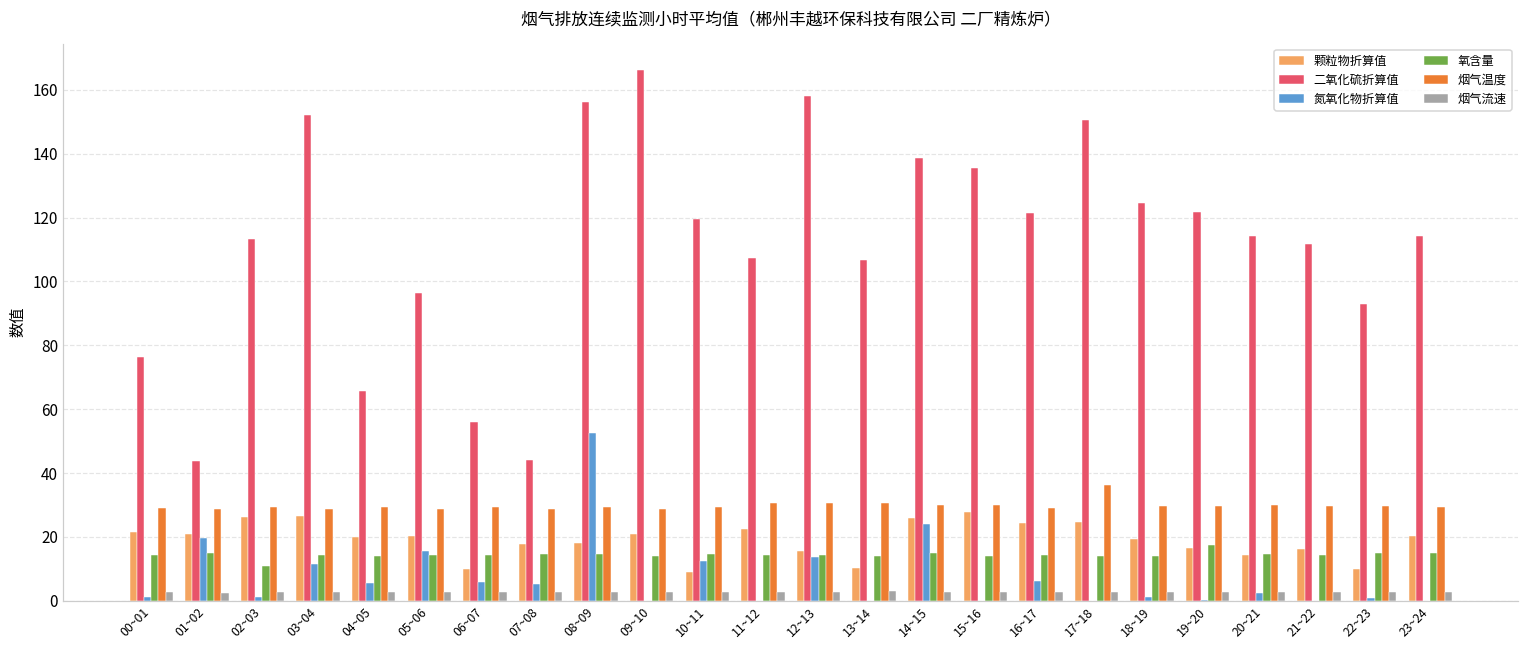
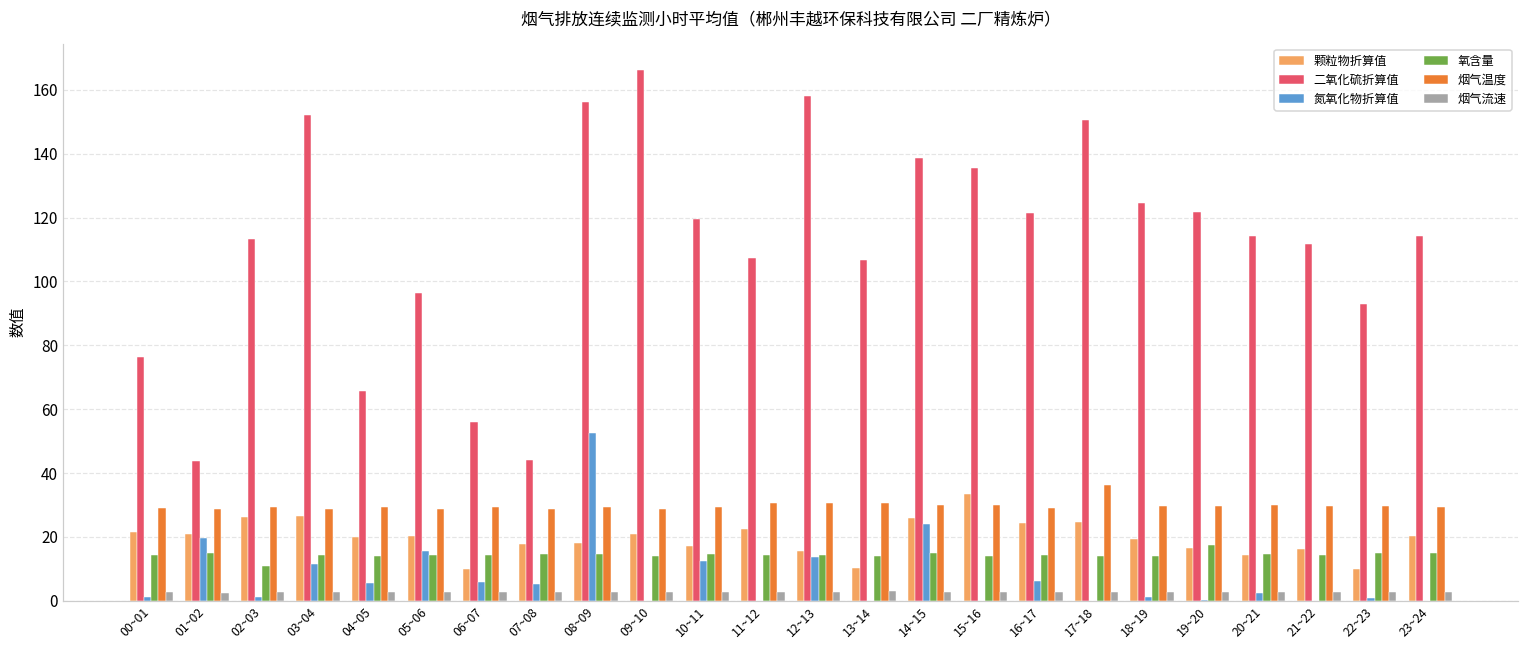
  {
    "颗粒物折算值": {
      "00~01": 21,
      "01~02": 21,
      "02~03": 26,
      "03~04": 27,
      "04~05": 20,
      "05~06": 20,
      "06~07": 10,
      "07~08": 18,
      "08~09": 18,
      "09~10": 21,
-     "10~11": 9,
+     "10~11": 17,
      "11~12": 23,
      "12~13": 16,
      "13~14": 10,
      "14~15": 26,
-     "15~16": 28,
+     "15~16": 33,
      "16~17": 25,
      "17~18": 25,
      "18~19": 19,
      "19~20": 16,
      "20~21": 14,
      "21~22": 16,
      "22~23": 10,
      "23~24": 20
    },
    "二氧化硫折算值": {
      "00~01": 76,
      "01~02": 44,
      "02~03": 113,
      "03~04": 152,
      "04~05": 66,
      "05~06": 96,
      "06~07": 56,
      "07~08": 44,
      "08~09": 156,
      "09~10": 166,
      "10~11": 119,
      "11~12": 107,
      "12~13": 158,
      "13~14": 107,
      "14~15": 139,
      "15~16": 136,
      "16~17": 122,
      "17~18": 151,
      "18~19": 125,
      "19~20": 122,
      "20~21": 114,
      "21~22": 112,
      "22~23": 93,
      "23~24": 114
    },
    "氮氧化物折算值": {
      "00~01": 1,
      "01~02": 20,
      "02~03": 1,
      "03~04": 12,
      "04~05": 5,
      "05~06": 15,
      "06~07": 6,
      "07~08": 5,
      "08~09": 52,
      "09~10": 0,
      "10~11": 13,
      "11~12": 0,
      "12~13": 14,
      "14~15": 24,
      "16~17": 6,
      "18~19": 1,
      "20~21": 2,
      "21~22": 0
    },
    "氧含量": {
      "00~01": 14,
      "01~02": 15,
      "02~03": 11,
      "03~04": 14,
      "04~05": 14,
      "05~06": 14,
      "06~07": 14,
      "07~08": 15,
      "08~09": 15,
      "09~10": 14,
      "10~11": 14,
      "11~12": 14,
      "12~13": 14,
      "13~14": 14,
      "14~15": 15,
      "15~16": 14,
      "16~17": 14,
      "17~18": 14,
      "18~19": 14,
      "19~20": 17,
      "20~21": 15,
      "21~22": 14,
      "22~23": 15,
      "23~24": 15
    },
    "烟气温度": {
      "00~01": 29,
      "01~02": 29,
      "02~03": 29,
      "03~04": 29,
      "04~05": 29,
      "05~06": 29,
      "06~07": 29,
      "07~08": 29,
      "08~09": 29,
      "09~10": 29,
      "10~11": 29,
      "11~12": 31,
      "12~13": 31,
      "13~14": 31,
      "14~15": 30,
      "15~16": 30,
      "16~17": 29,
      "17~18": 36,
      "18~19": 30,
      "19~20": 30,
      "20~21": 30,
      "21~22": 30,
      "22~23": 30,
      "23~24": 29
    },
    "烟气流速": {
      "00~01": 3,
      "01~02": 3,
      "02~03": 3,
      "03~04": 3,
      "04~05": 3,
      "05~06": 3,
      "06~07": 3,
      "07~08": 3,
      "08~09": 3,
      "09~10": 3,
      "10~11": 3,
      "11~12": 3,
      "12~13": 3,
      "13~14": 3,
      "14~15": 3,
      "15~16": 3,
      "16~17": 3,
      "17~18": 3,
      "18~19": 3,
      "19~20": 3,
      "20~21": 3,
      "21~22": 3,
      "22~23": 3,
      "23~24": 3
    }
  }
